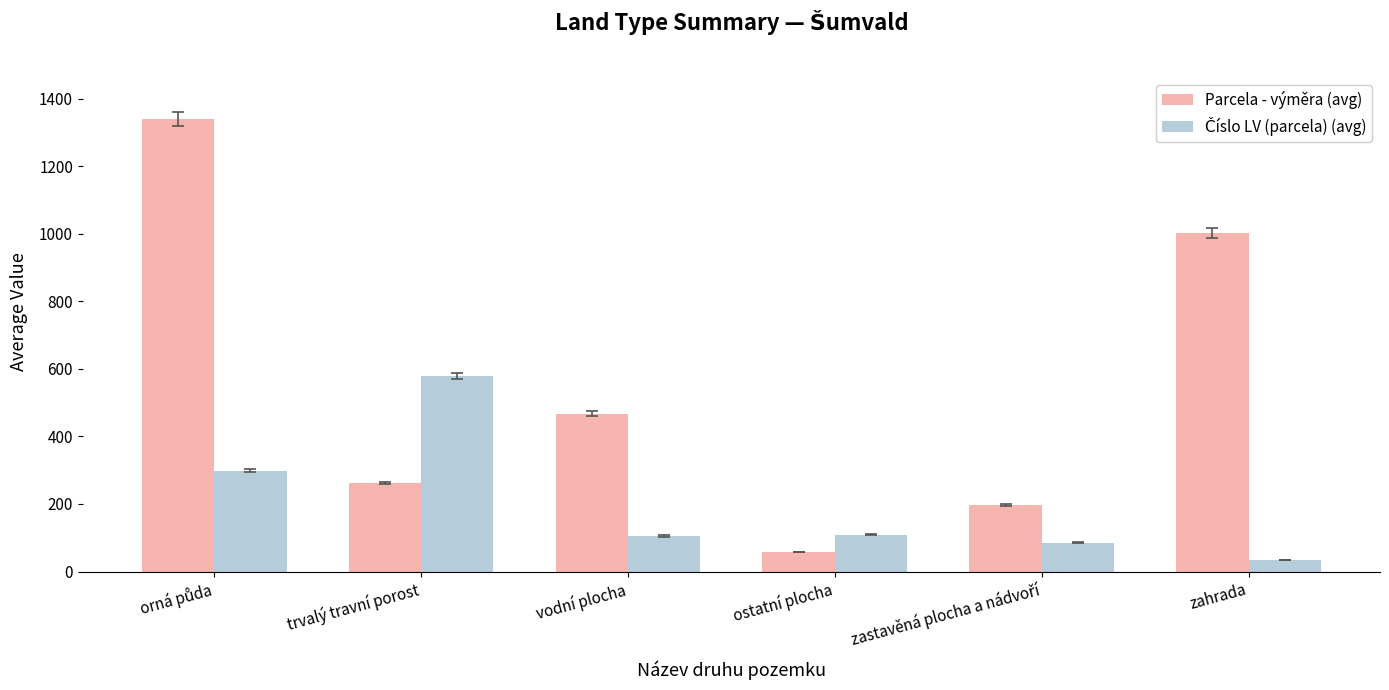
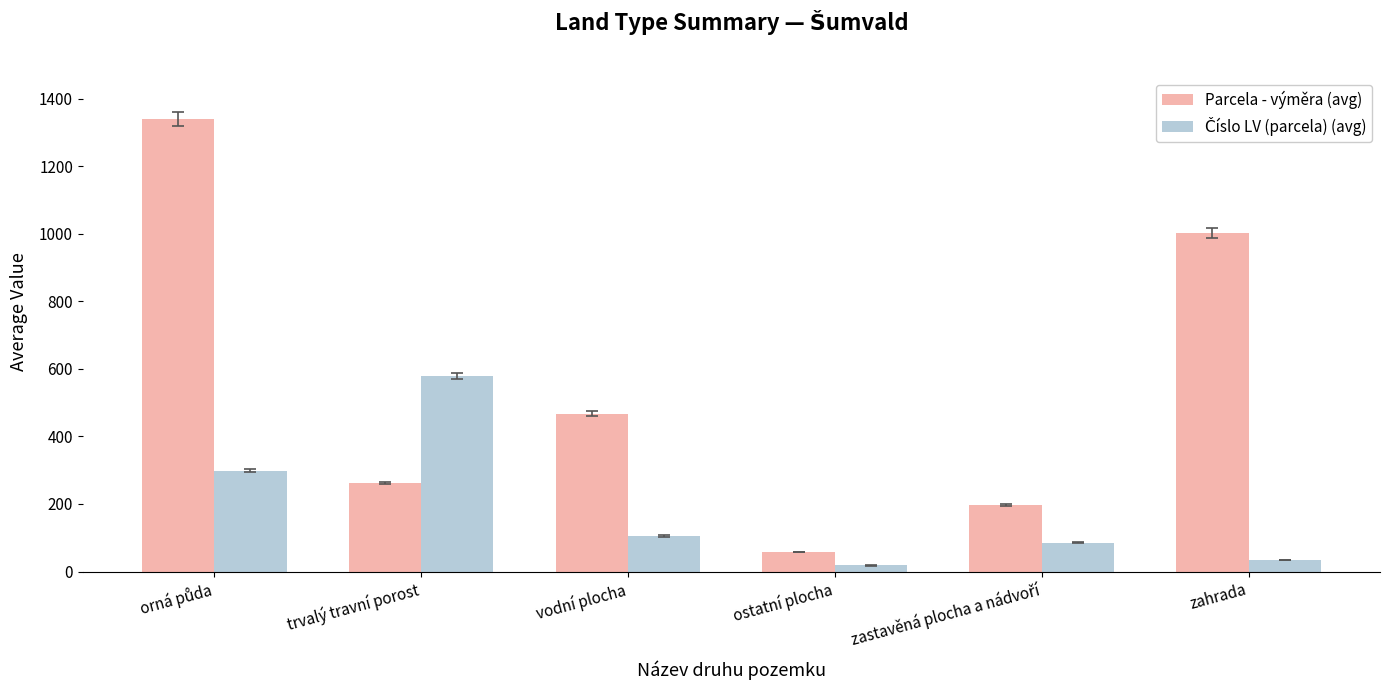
  {
    "Parcela - výměra (avg)": {
      "orná půda": 1340,
      "trvalý travní porost": 260,
      "vodní plocha": 470,
      "ostatní plocha": 60,
      "zastavěná plocha a nádvoří": 200,
      "zahrada": 1000
    },
    "Číslo LV (parcela) (avg)": {
      "orná půda": 300,
      "trvalý travní porost": 580,
      "vodní plocha": 110,
-     "ostatní plocha": 110,
+     "ostatní plocha": 20,
      "zastavěná plocha a nádvoří": 90,
      "zahrada": 30
    }
  }
